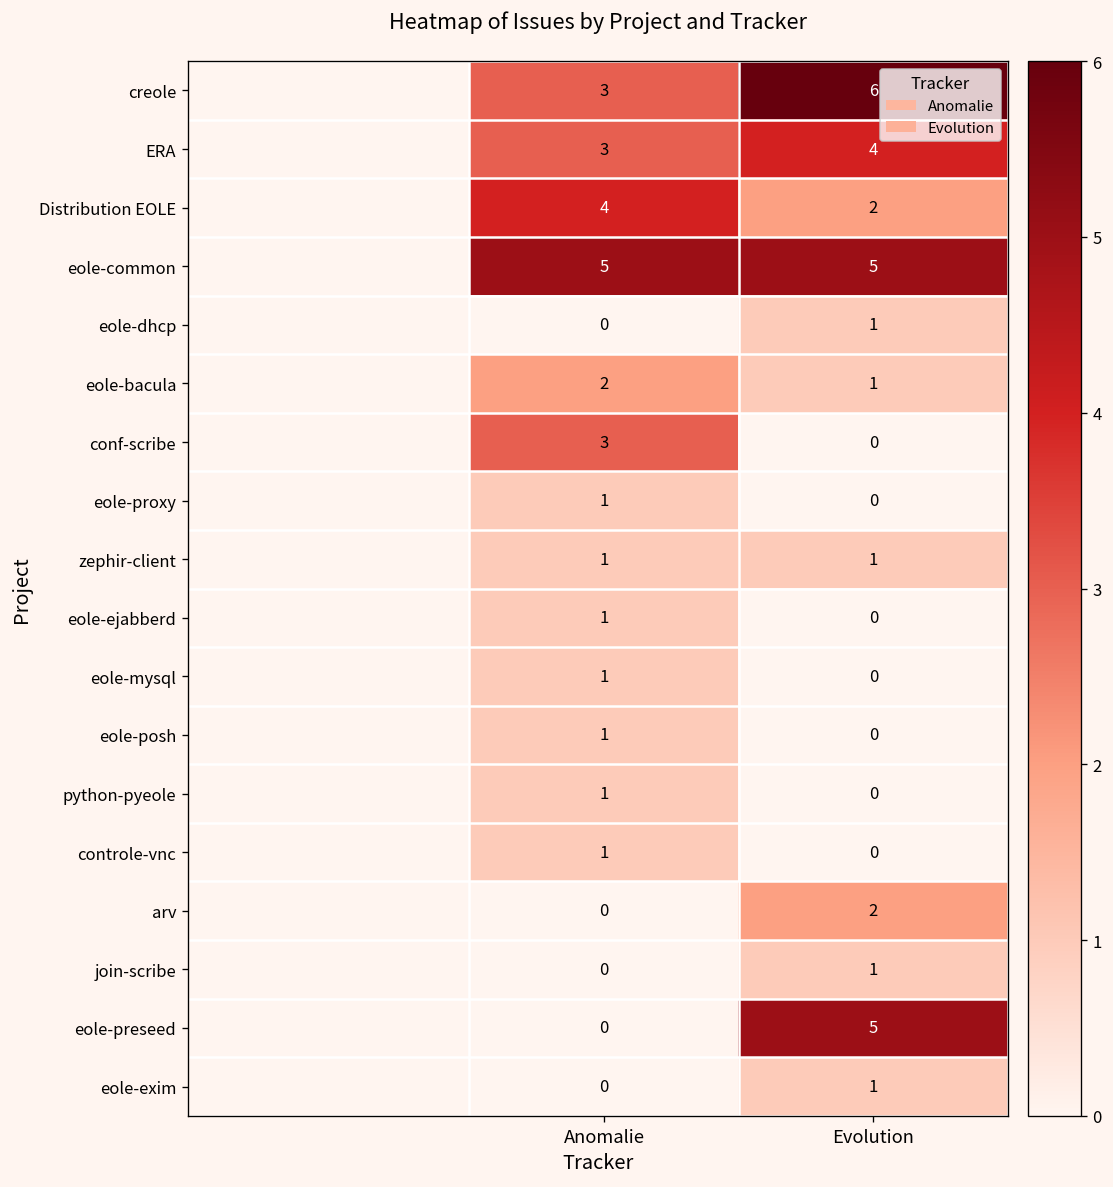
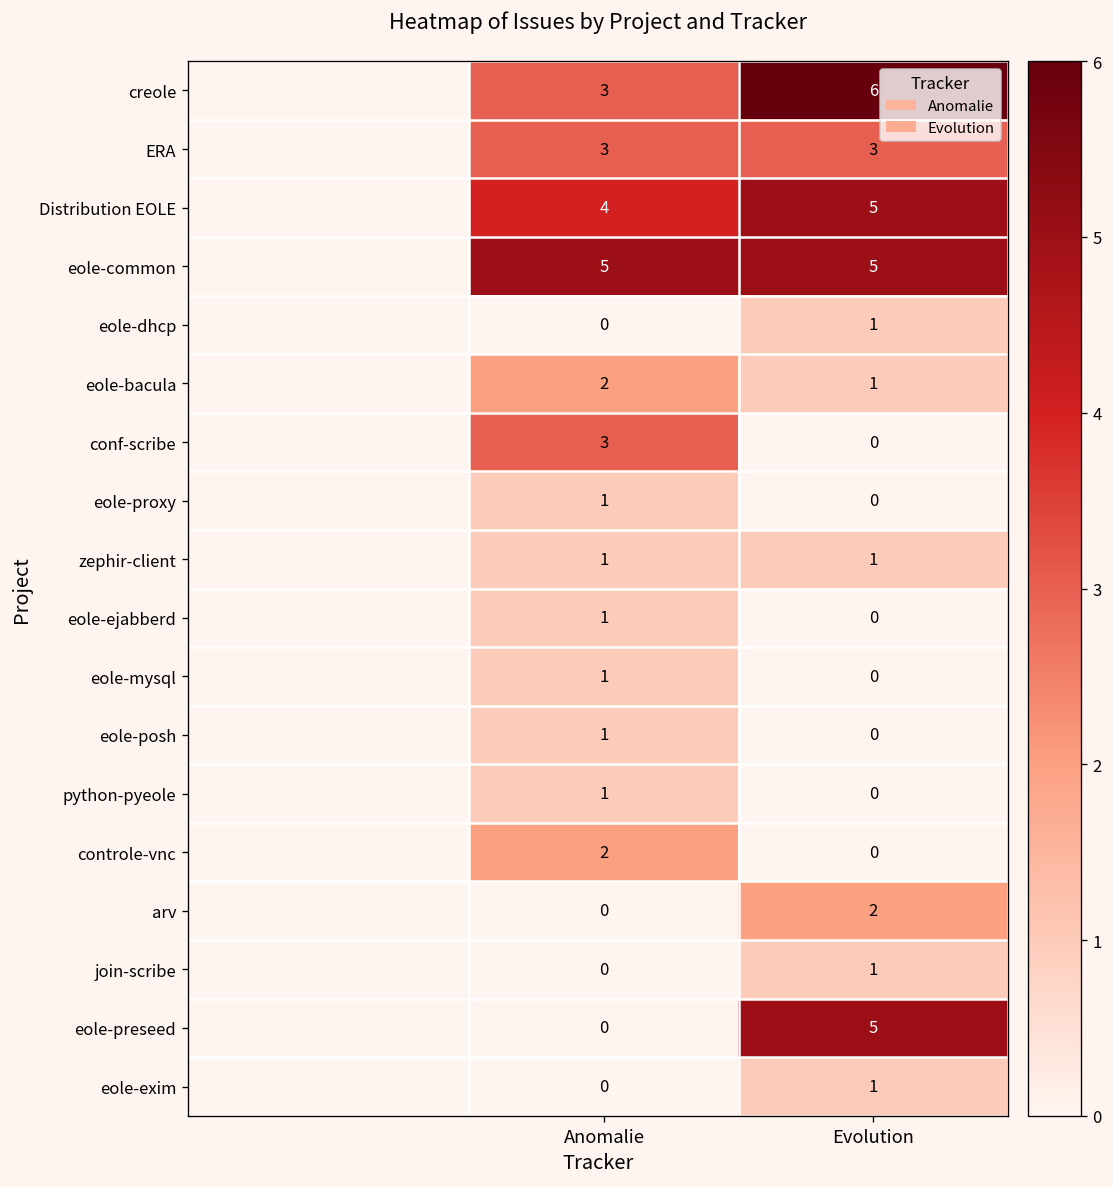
  {
    "creole": {
      "Anomalie": 3,
      "Evolution": 6
    },
    "ERA": {
      "Anomalie": 3,
-     "Evolution": 4
+     "Evolution": 3
    },
    "Distribution EOLE": {
      "Anomalie": 4,
-     "Evolution": 2
+     "Evolution": 5
    },
    "eole-common": {
      "Anomalie": 5,
      "Evolution": 5
    },
    "eole-dhcp": {
      "Anomalie": 0,
      "Evolution": 1
    },
    "eole-bacula": {
      "Anomalie": 2,
      "Evolution": 1
    },
    "conf-scribe": {
      "Anomalie": 3,
      "Evolution": 0
    },
    "eole-proxy": {
      "Anomalie": 1,
      "Evolution": 0
    },
    "zephir-client": {
      "Anomalie": 1,
      "Evolution": 1
    },
    "eole-ejabberd": {
      "Anomalie": 1,
      "Evolution": 0
    },
    "eole-mysql": {
      "Anomalie": 1,
      "Evolution": 0
    },
    "eole-posh": {
      "Anomalie": 1,
      "Evolution": 0
    },
    "python-pyeole": {
      "Anomalie": 1,
      "Evolution": 0
    },
    "controle-vnc": {
-     "Anomalie": 1,
+     "Anomalie": 2,
      "Evolution": 0
    },
    "arv": {
      "Anomalie": 0,
      "Evolution": 2
    },
    "join-scribe": {
      "Anomalie": 0,
      "Evolution": 1
    },
    "eole-preseed": {
      "Anomalie": 0,
      "Evolution": 5
    },
    "eole-exim": {
      "Anomalie": 0,
      "Evolution": 1
    }
  }
